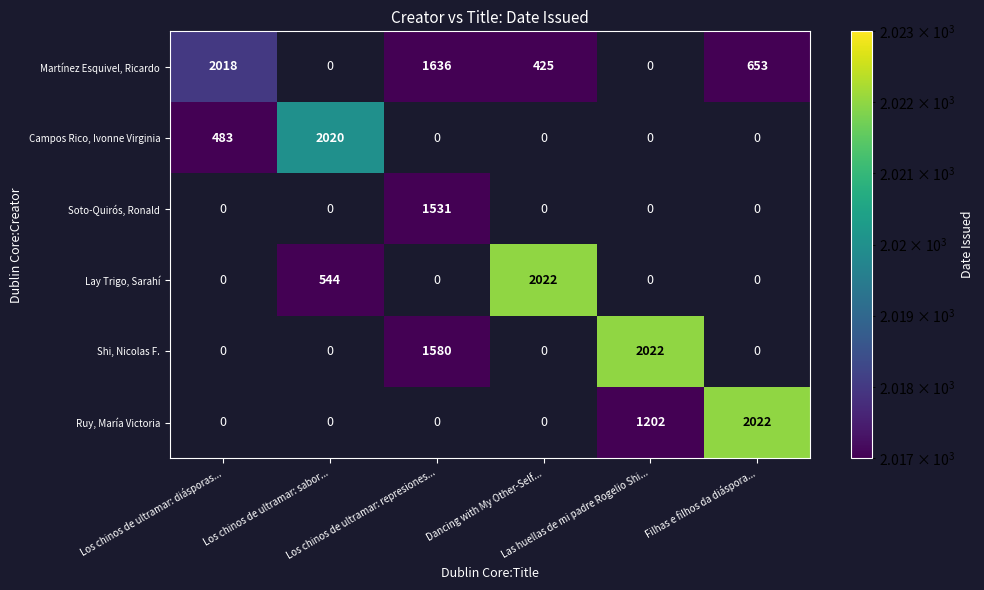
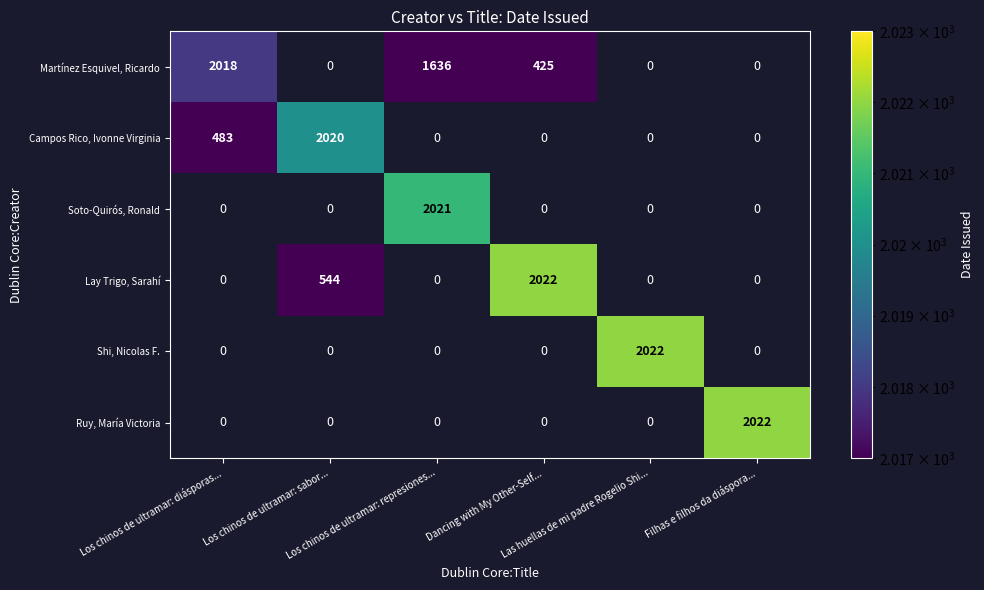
  {
    "Martínez Esquivel, Ricardo": {
      "Los chinos de ultramar: diásporas...": 2018,
      "Los chinos de ultramar: sabor...": 0,
      "Los chinos de ultramar: represiones...": 1636,
      "Dancing with My Other-Self...": 425,
      "Las huellas de mi padre Rogelio Shi...": 0,
-     "Filhas e filhos da diáspora...": 653
+     "Filhas e filhos da diáspora...": 0
    },
    "Campos Rico, Ivonne Virginia": {
      "Los chinos de ultramar: diásporas...": 483,
      "Los chinos de ultramar: sabor...": 2020,
      "Los chinos de ultramar: represiones...": 0,
      "Dancing with My Other-Self...": 0,
      "Las huellas de mi padre Rogelio Shi...": 0,
      "Filhas e filhos da diáspora...": 0
    },
    "Soto-Quirós, Ronald": {
      "Los chinos de ultramar: diásporas...": 0,
      "Los chinos de ultramar: sabor...": 0,
-     "Los chinos de ultramar: represiones...": 1531,
+     "Los chinos de ultramar: represiones...": 2021,
      "Dancing with My Other-Self...": 0,
      "Las huellas de mi padre Rogelio Shi...": 0,
      "Filhas e filhos da diáspora...": 0
    },
    "Lay Trigo, Sarahí": {
      "Los chinos de ultramar: diásporas...": 0,
      "Los chinos de ultramar: sabor...": 544,
      "Los chinos de ultramar: represiones...": 0,
      "Dancing with My Other-Self...": 2022,
      "Las huellas de mi padre Rogelio Shi...": 0,
      "Filhas e filhos da diáspora...": 0
    },
    "Shi, Nicolas F.": {
      "Los chinos de ultramar: diásporas...": 0,
      "Los chinos de ultramar: sabor...": 0,
-     "Los chinos de ultramar: represiones...": 1580,
+     "Los chinos de ultramar: represiones...": 0,
      "Dancing with My Other-Self...": 0,
      "Las huellas de mi padre Rogelio Shi...": 2022,
      "Filhas e filhos da diáspora...": 0
    },
    "Ruy, María Victoria": {
      "Los chinos de ultramar: diásporas...": 0,
      "Los chinos de ultramar: sabor...": 0,
      "Los chinos de ultramar: represiones...": 0,
      "Dancing with My Other-Self...": 0,
-     "Las huellas de mi padre Rogelio Shi...": 1202,
+     "Las huellas de mi padre Rogelio Shi...": 0,
      "Filhas e filhos da diáspora...": 2022
    }
  }
